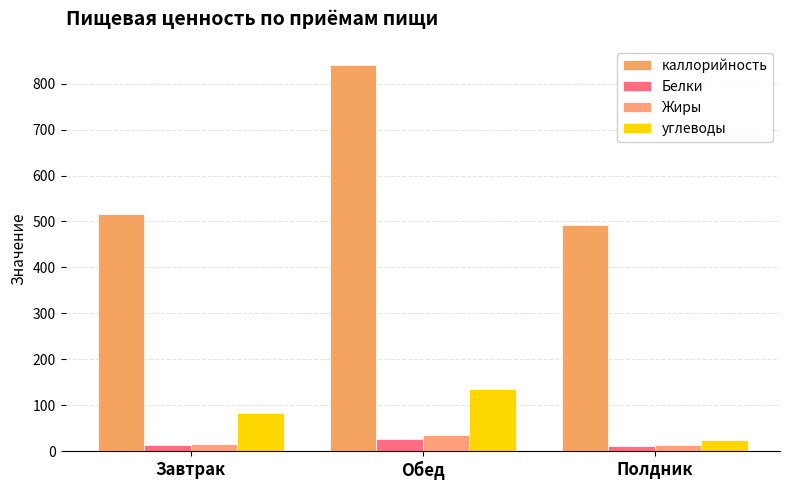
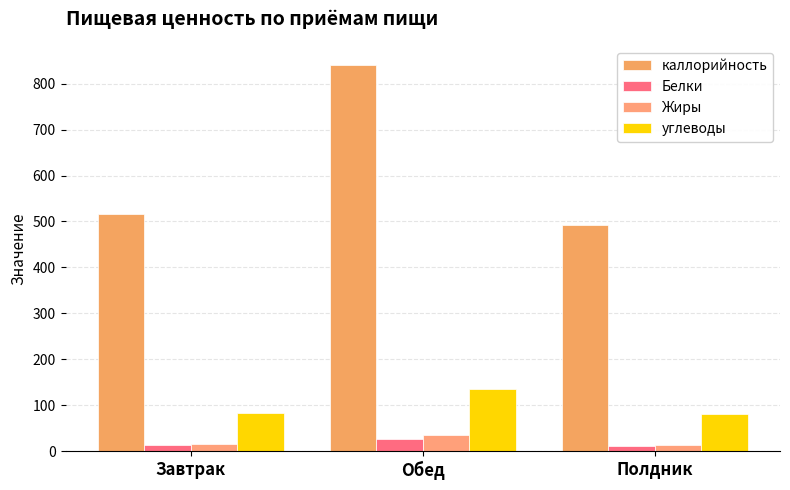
  {
    "углеводы": {
      "Завтрак": 80,
      "Обед": 130,
-     "Полдник": 20
+     "Полдник": 80
    }
  }
